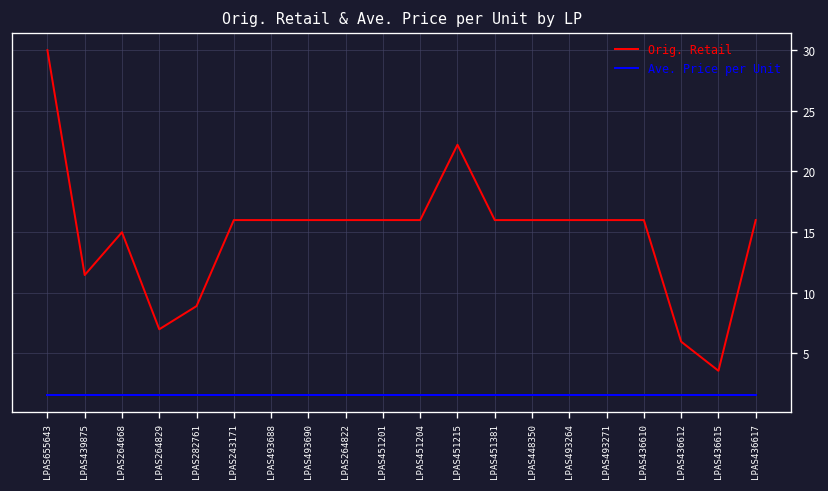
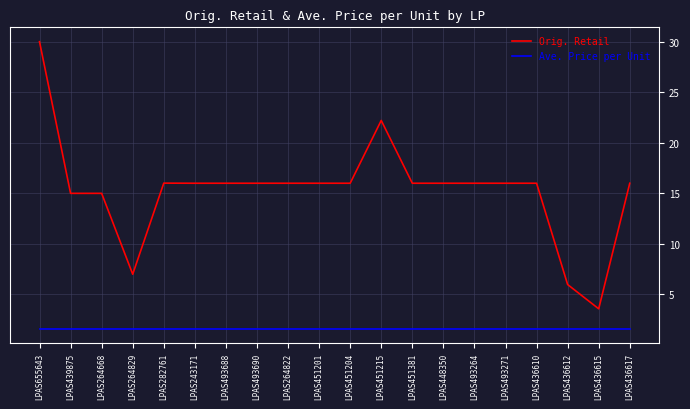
  {
    "Orig. Retail": {
      "LPAS655643": 30.0,
-     "LPAS439875": 11.5,
+     "LPAS439875": 15.0,
      "LPAS264668": 15.0,
      "LPAS264829": 7.0,
-     "LPAS282761": 8.9,
+     "LPAS282761": 16.0,
      "LPAS243171": 16.0,
      "LPAS493688": 16.0,
      "LPAS493690": 16.0,
      "LPAS264822": 16.0,
      "LPAS451201": 16.0,
      "LPAS451204": 16.0,
      "LPAS451215": 22.2,
      "LPAS451381": 16.0,
      "LPAS448350": 16.0,
      "LPAS493264": 16.0,
      "LPAS493271": 16.0,
      "LPAS436610": 16.0,
      "LPAS436612": 6.0,
      "LPAS436615": 3.6,
      "LPAS436617": 16.0
    },
    "Ave. Price per Unit": {
      "LPAS655643": 1.6,
      "LPAS439875": 1.6,
      "LPAS264668": 1.6,
      "LPAS264829": 1.6,
      "LPAS282761": 1.6,
      "LPAS243171": 1.6,
      "LPAS493688": 1.6,
      "LPAS493690": 1.6,
      "LPAS264822": 1.6,
      "LPAS451201": 1.6,
      "LPAS451204": 1.6,
      "LPAS451215": 1.6,
      "LPAS451381": 1.6,
      "LPAS448350": 1.6,
      "LPAS493264": 1.6,
      "LPAS493271": 1.6,
      "LPAS436610": 1.6,
      "LPAS436612": 1.6,
      "LPAS436615": 1.6,
      "LPAS436617": 1.6
    }
  }
